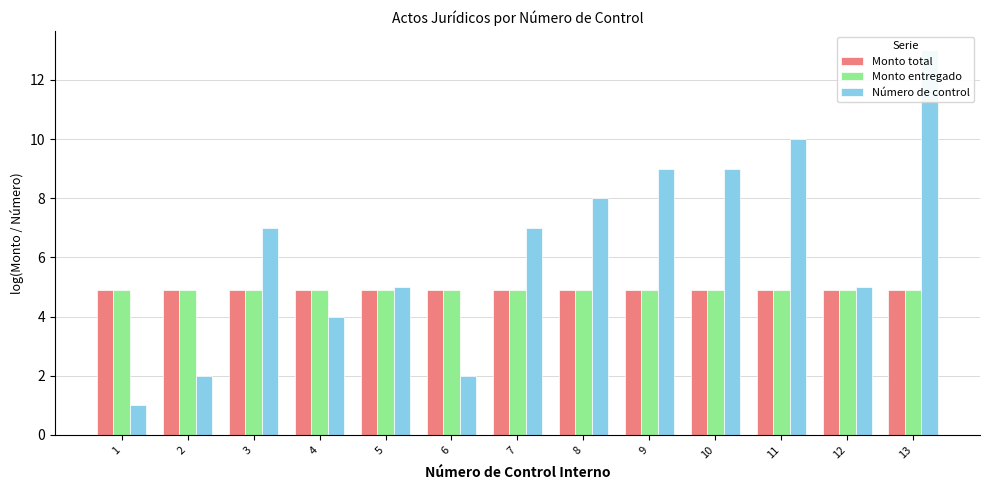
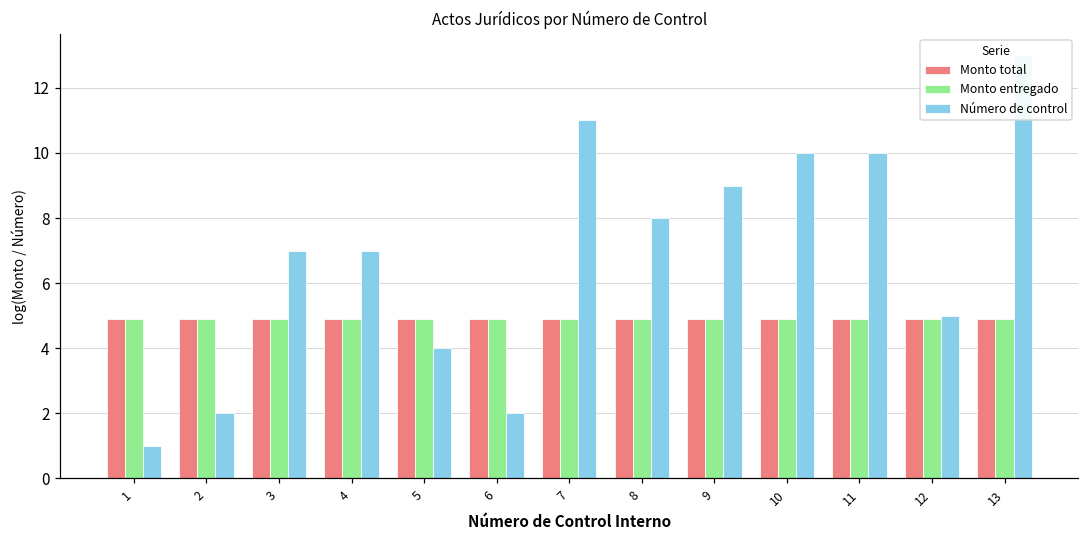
  {
    "Monto total": {
      "1": 4.9,
      "2": 4.9,
      "3": 4.9,
      "4": 4.9,
      "5": 4.9,
      "6": 4.9,
      "7": 4.9,
      "8": 4.9,
      "9": 4.9,
      "10": 4.9,
      "11": 4.9,
      "12": 4.9,
      "13": 4.9
    },
    "Monto entregado": {
      "1": 4.9,
      "2": 4.9,
      "3": 4.9,
      "4": 4.9,
      "5": 4.9,
      "6": 4.9,
      "7": 4.9,
      "8": 4.9,
      "9": 4.9,
      "10": 4.9,
      "11": 4.9,
      "12": 4.9,
      "13": 4.9
    },
    "Número de control": {
      "1": 1,
      "2": 2,
      "3": 7,
-     "4": 4,
-     "5": 5,
+     "4": 7,
+     "5": 4,
      "6": 2,
-     "7": 7,
+     "7": 11,
      "8": 8,
      "9": 9,
-     "10": 9,
+     "10": 10,
      "11": 10,
      "12": 5
    }
  }
